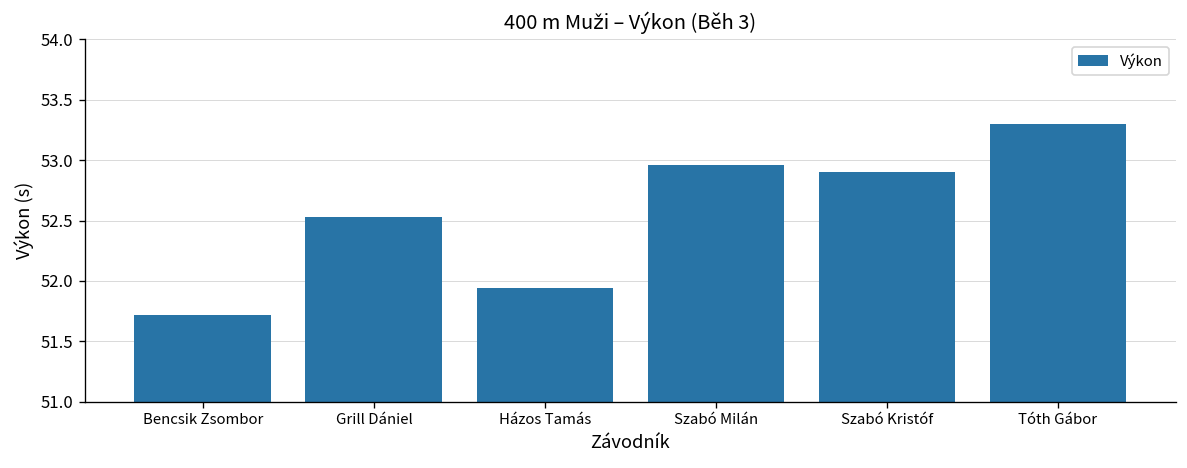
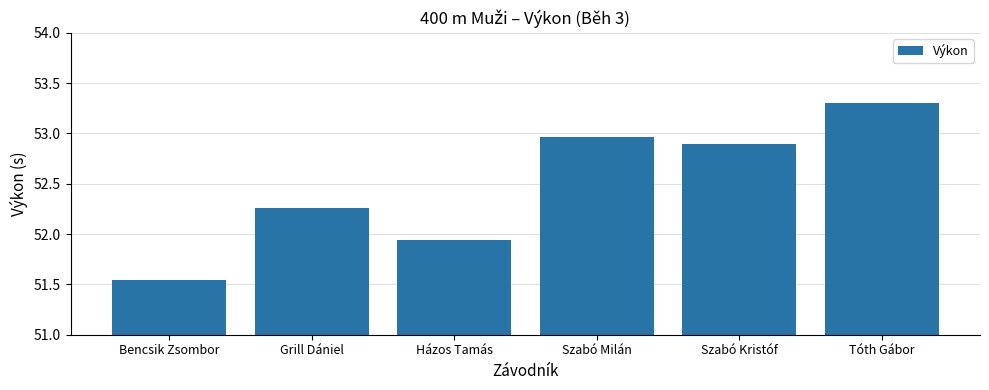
  {
-   "Bencsik Zsombor": 51.72,
-   "Grill Dániel": 52.53,
+   "Bencsik Zsombor": 51.54,
+   "Grill Dániel": 52.26,
    "Házos Tamás": 51.94,
    "Szabó Milán": 52.96,
    "Szabó Kristóf": 52.90,
    "Tóth Gábor": 53.30
  }
